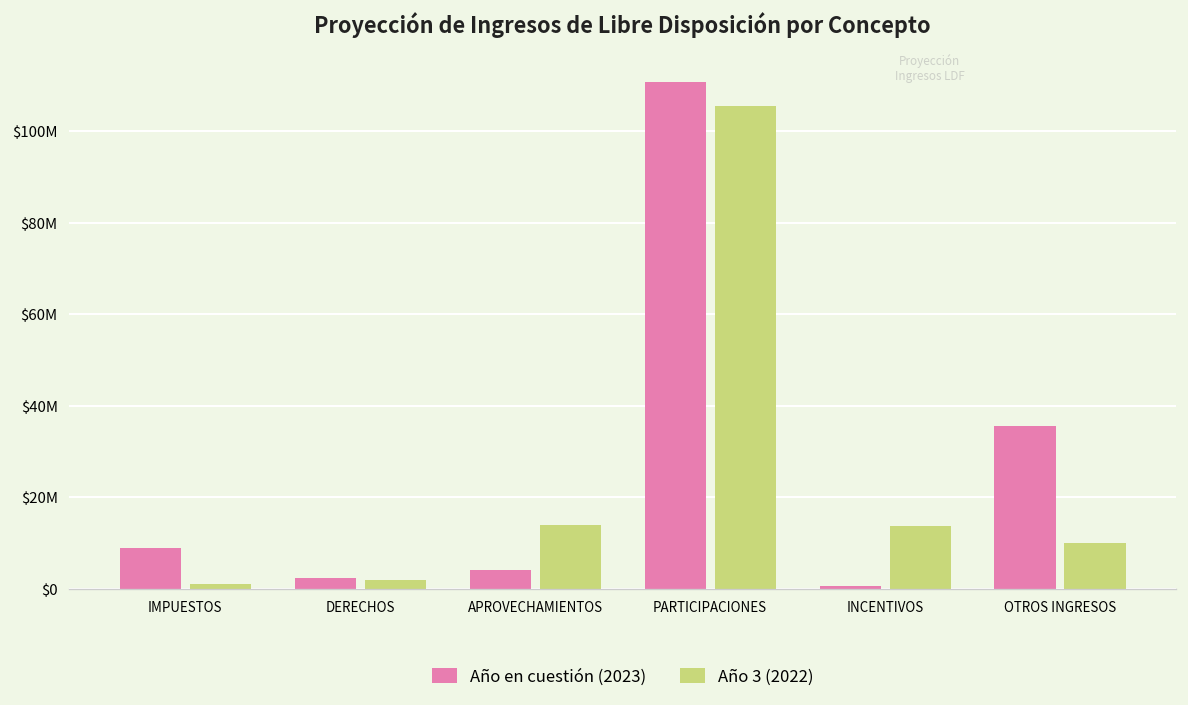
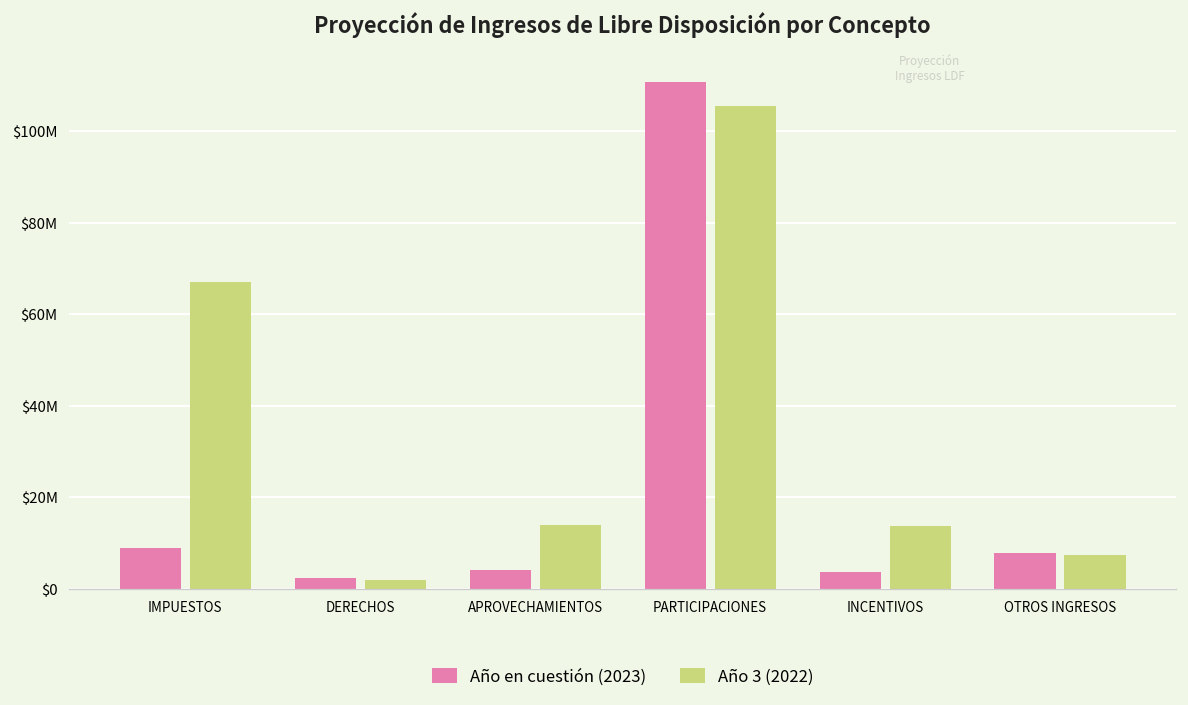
  {
    "Año en cuestión (2023)": {
      "IMPUESTOS": "$9000000",
      "DERECHOS": "$2000000",
      "APROVECHAMIENTOS": "$4000000",
      "PARTICIPACIONES": "$111000000",
-     "INCENTIVOS": "$1000000",
-     "OTROS INGRESOS": "$36000000"
+     "INCENTIVOS": "$4000000",
+     "OTROS INGRESOS": "$8000000"
    },
    "Año 3 (2022)": {
-     "IMPUESTOS": "$1000000",
+     "IMPUESTOS": "$67000000",
      "DERECHOS": "$2000000",
      "APROVECHAMIENTOS": "$14000000",
      "PARTICIPACIONES": "$105000000",
      "INCENTIVOS": "$14000000",
-     "OTROS INGRESOS": "$10000000"
+     "OTROS INGRESOS": "$7000000"
    }
  }
